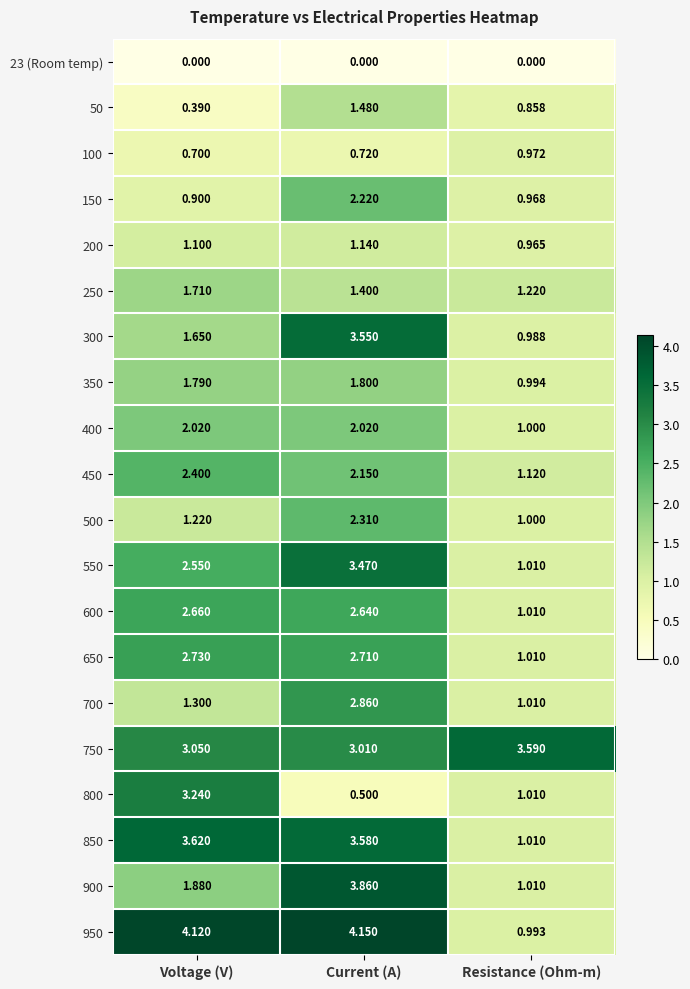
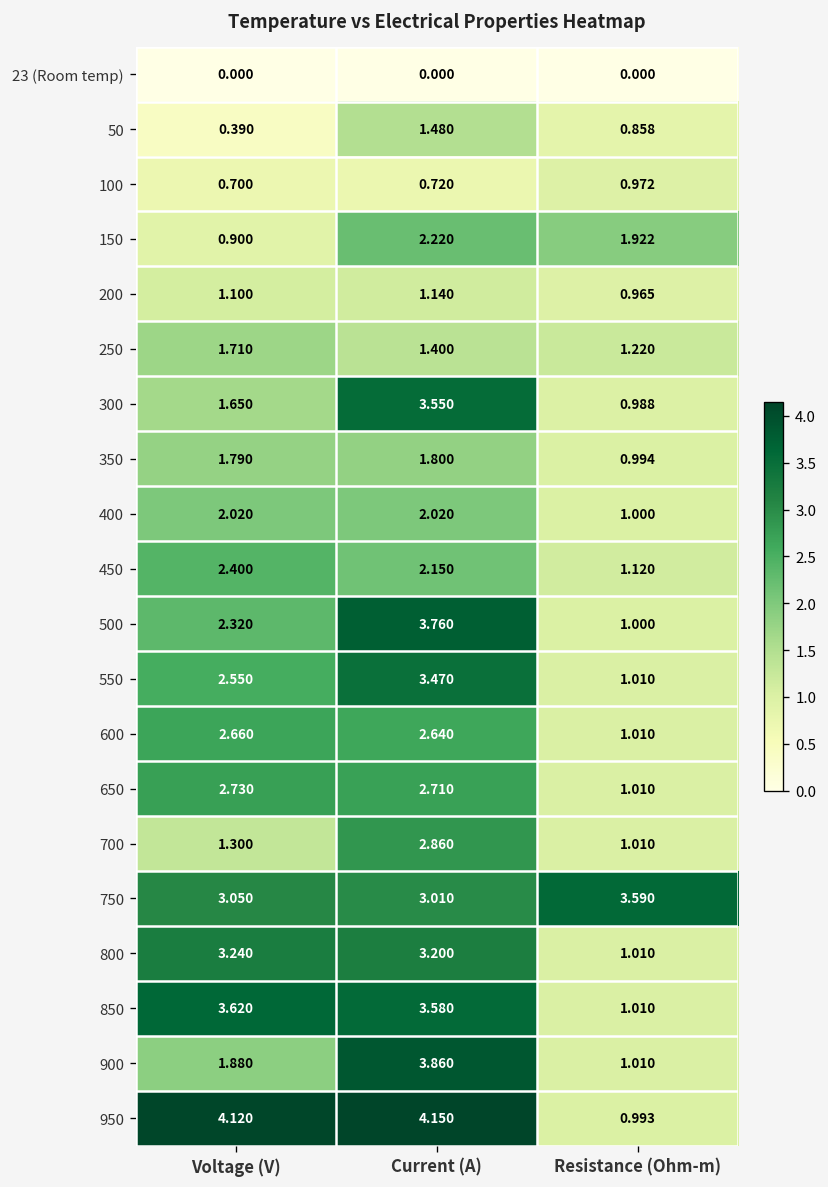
  {
    "23 (Room temp)": {
      "Voltage (V)": 0.000,
      "Current (A)": 0.000,
      "Resistance (Ohm-m)": 0.000
    },
    "50": {
      "Voltage (V)": 0.390,
      "Current (A)": 1.480,
      "Resistance (Ohm-m)": 0.858
    },
    "100": {
      "Voltage (V)": 0.700,
      "Current (A)": 0.720,
      "Resistance (Ohm-m)": 0.972
    },
    "150": {
      "Voltage (V)": 0.900,
      "Current (A)": 2.220,
-     "Resistance (Ohm-m)": 0.968
+     "Resistance (Ohm-m)": 1.922
    },
    "200": {
      "Voltage (V)": 1.100,
      "Current (A)": 1.140,
      "Resistance (Ohm-m)": 0.965
    },
    "250": {
      "Voltage (V)": 1.710,
      "Current (A)": 1.400,
      "Resistance (Ohm-m)": 1.220
    },
    "300": {
      "Voltage (V)": 1.650,
      "Current (A)": 3.550,
      "Resistance (Ohm-m)": 0.988
    },
    "350": {
      "Voltage (V)": 1.790,
      "Current (A)": 1.800,
      "Resistance (Ohm-m)": 0.994
    },
    "400": {
      "Voltage (V)": 2.020,
      "Current (A)": 2.020,
      "Resistance (Ohm-m)": 1.000
    },
    "450": {
      "Voltage (V)": 2.400,
      "Current (A)": 2.150,
      "Resistance (Ohm-m)": 1.120
    },
    "500": {
-     "Voltage (V)": 1.220,
-     "Current (A)": 2.310,
+     "Voltage (V)": 2.320,
+     "Current (A)": 3.760,
      "Resistance (Ohm-m)": 1.000
    },
    "550": {
      "Voltage (V)": 2.550,
      "Current (A)": 3.470,
      "Resistance (Ohm-m)": 1.010
    },
    "600": {
      "Voltage (V)": 2.660,
      "Current (A)": 2.640,
      "Resistance (Ohm-m)": 1.010
    },
    "650": {
      "Voltage (V)": 2.730,
      "Current (A)": 2.710,
      "Resistance (Ohm-m)": 1.010
    },
    "700": {
      "Voltage (V)": 1.300,
      "Current (A)": 2.860,
      "Resistance (Ohm-m)": 1.010
    },
    "750": {
      "Voltage (V)": 3.050,
      "Current (A)": 3.010,
      "Resistance (Ohm-m)": 3.590
    },
    "800": {
      "Voltage (V)": 3.240,
-     "Current (A)": 0.500,
+     "Current (A)": 3.200,
      "Resistance (Ohm-m)": 1.010
    },
    "850": {
      "Voltage (V)": 3.620,
      "Current (A)": 3.580,
      "Resistance (Ohm-m)": 1.010
    },
    "900": {
      "Voltage (V)": 1.880,
      "Current (A)": 3.860,
      "Resistance (Ohm-m)": 1.010
    },
    "950": {
      "Voltage (V)": 4.120,
      "Current (A)": 4.150,
      "Resistance (Ohm-m)": 0.993
    }
  }
